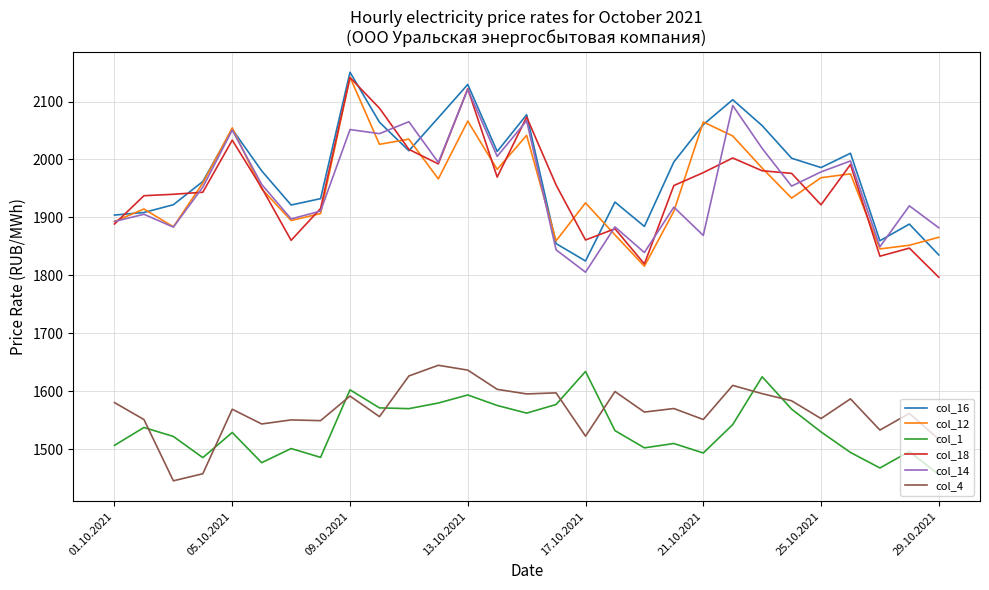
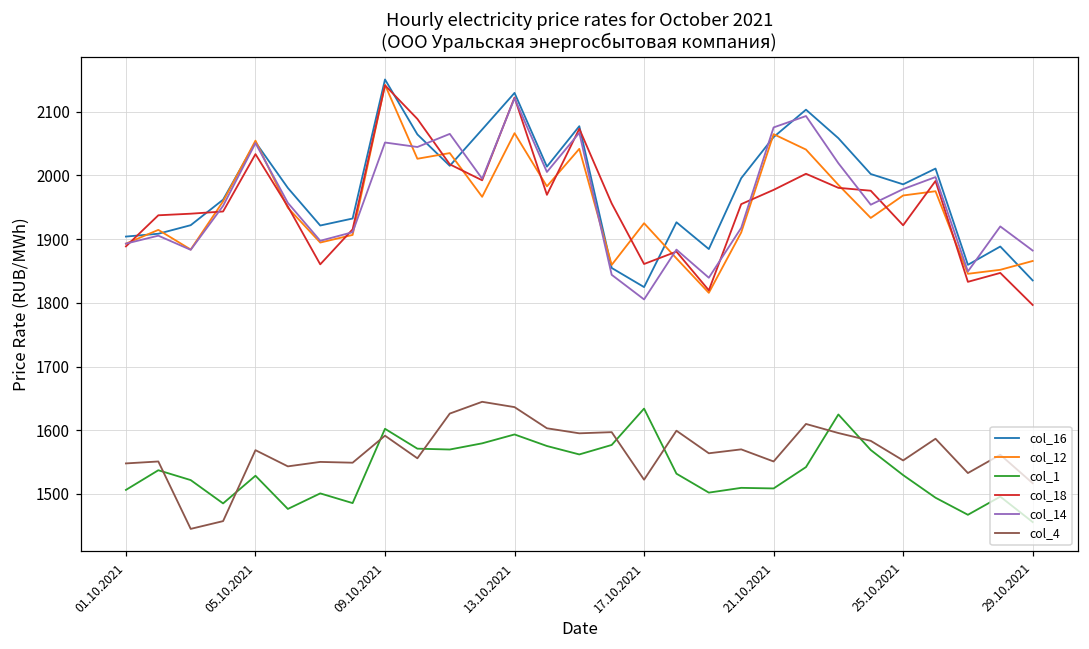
  {
    "col_16": {
      "01.10.2021": 1900,
      "09.10.2021": 2150,
      "13.10.2021": 2130,
      "17.10.2021": 1820,
      "21.10.2021": 2060,
      "25.10.2021": 1990,
      "29.10.2021": 1840
    },
    "col_12": {
      "13.10.2021": 2070,
      "17.10.2021": 1920,
      "21.10.2021": 2060,
      "25.10.2021": 1970,
      "29.10.2021": 1870
    },
    "col_1": {
      "01.10.2021": 1510,
      "05.10.2021": 1530,
      "09.10.2021": 1600,
      "13.10.2021": 1590,
      "17.10.2021": 1630,
-     "21.10.2021": 1490,
+     "21.10.2021": 1510,
      "25.10.2021": 1530
    },
    "col_18": {
      "05.10.2021": 2030,
      "17.10.2021": 1860,
      "21.10.2021": 1980,
      "25.10.2021": 1920,
      "29.10.2021": 1800
    },
    "col_14": {
      "09.10.2021": 2050,
      "17.10.2021": 1810,
-     "21.10.2021": 1870,
+     "21.10.2021": 2080,
      "25.10.2021": 1980,
      "29.10.2021": 1880
    },
    "col_4": {
-     "01.10.2021": 1580,
+     "01.10.2021": 1550,
      "05.10.2021": 1570,
      "09.10.2021": 1590,
      "13.10.2021": 1640,
      "17.10.2021": 1520,
      "21.10.2021": 1550,
      "25.10.2021": 1550
    }
  }
